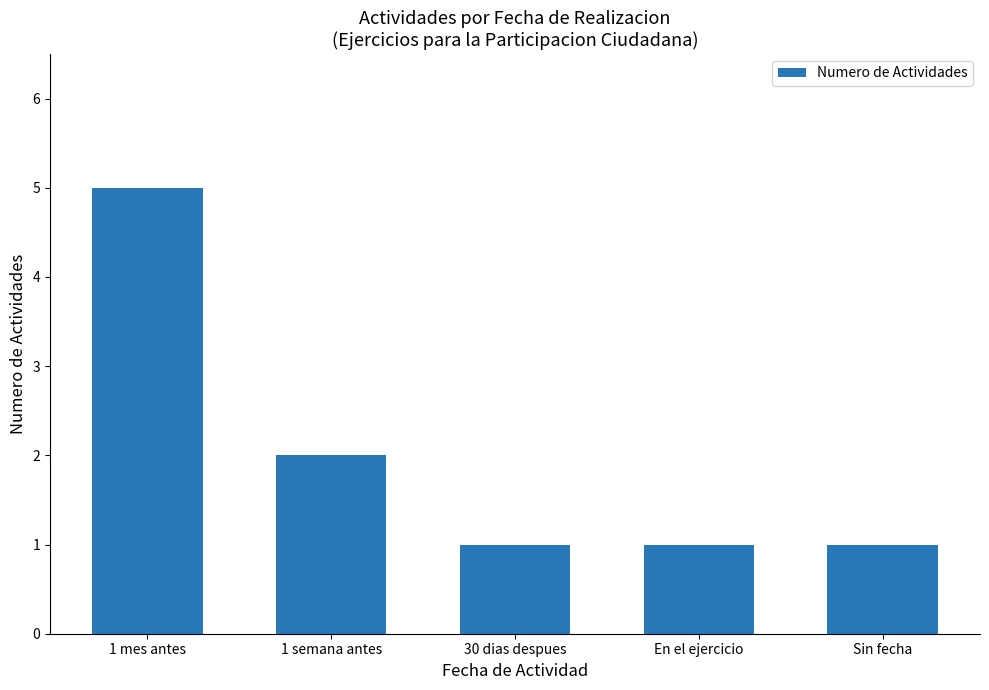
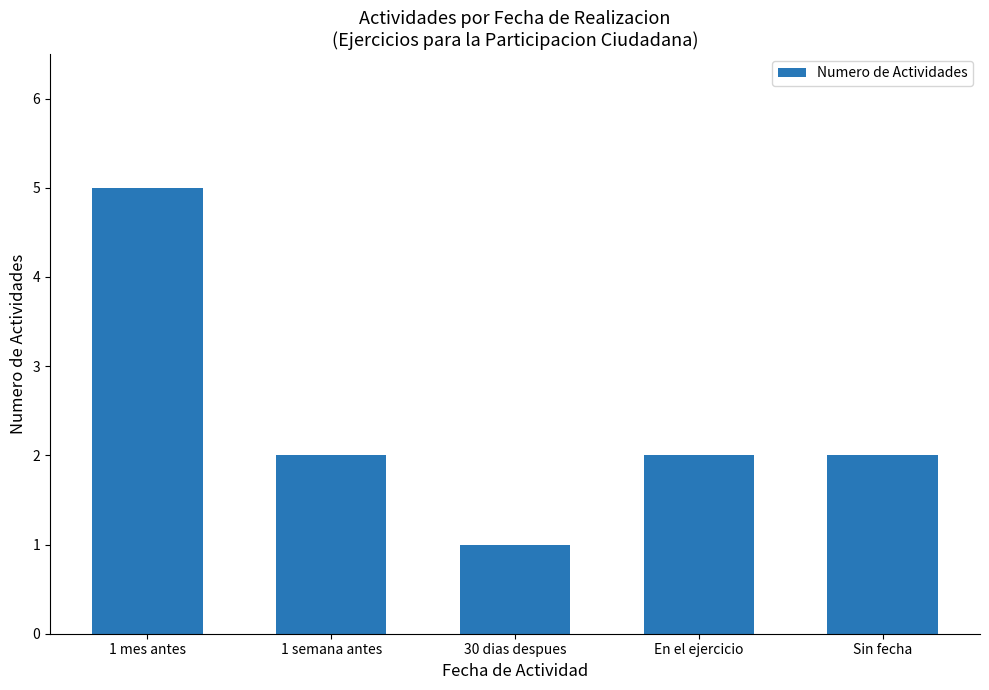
  {
    "1 mes antes": 5,
    "1 semana antes": 2,
    "30 dias despues": 1,
-   "En el ejercicio": 1,
-   "Sin fecha": 1
+   "En el ejercicio": 2,
+   "Sin fecha": 2
  }
